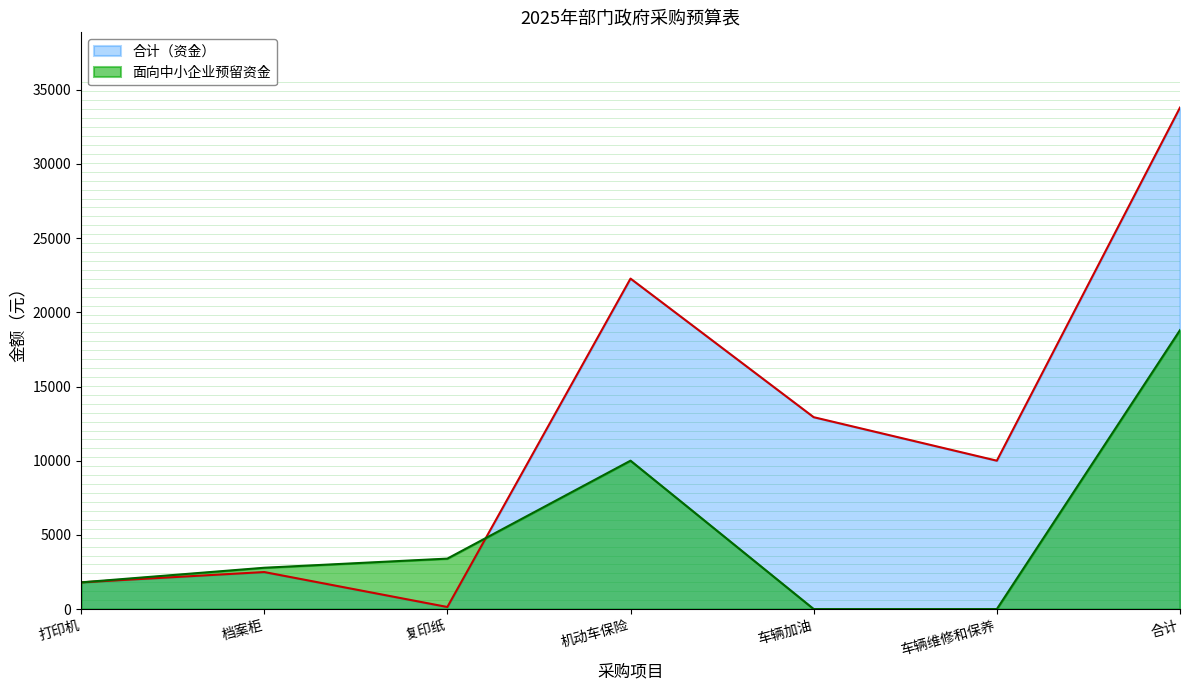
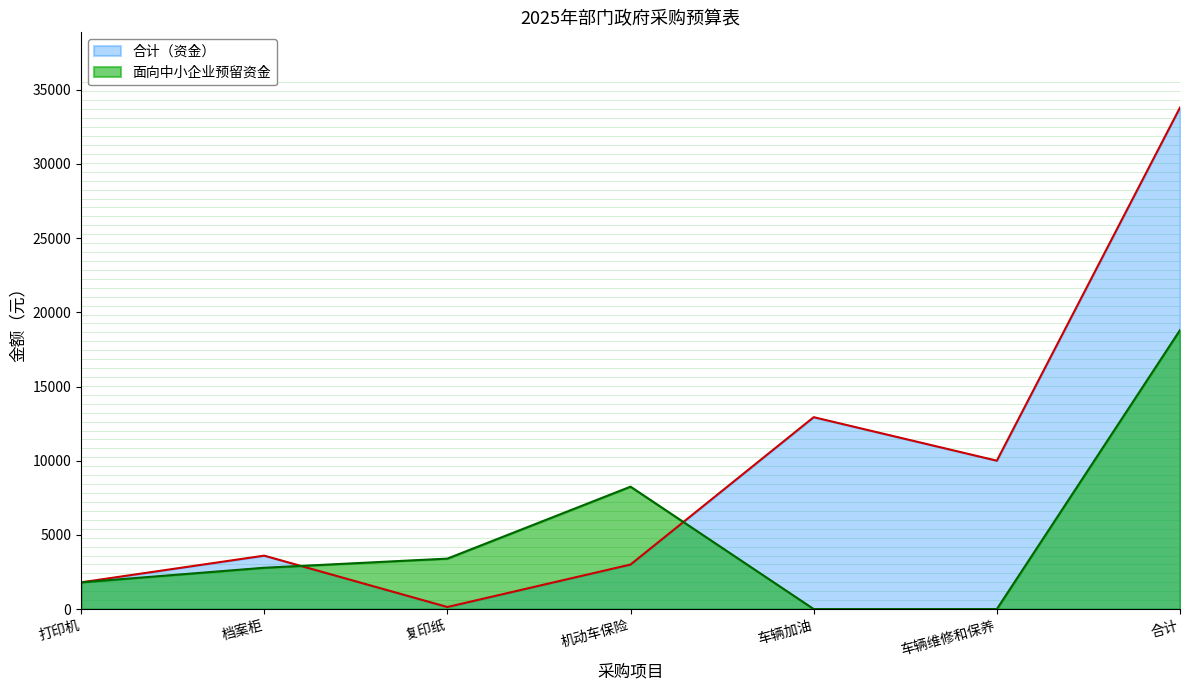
  {
    "合计（资金）": {
-     "档案柜": 2500,
+     "档案柜": 3600,
      "复印纸": 100,
-     "机动车保险": 22300,
+     "机动车保险": 3000,
      "车辆加油": 12900,
      "车辆维修和保养": 10000,
      "合计": 33800
    },
    "面向中小企业预留资金": {
      "档案柜": 2800,
      "复印纸": 3400,
-     "机动车保险": 10000,
+     "机动车保险": 8200,
      "车辆加油": 0,
      "车辆维修和保养": 0,
      "合计": 18800
    }
  }
